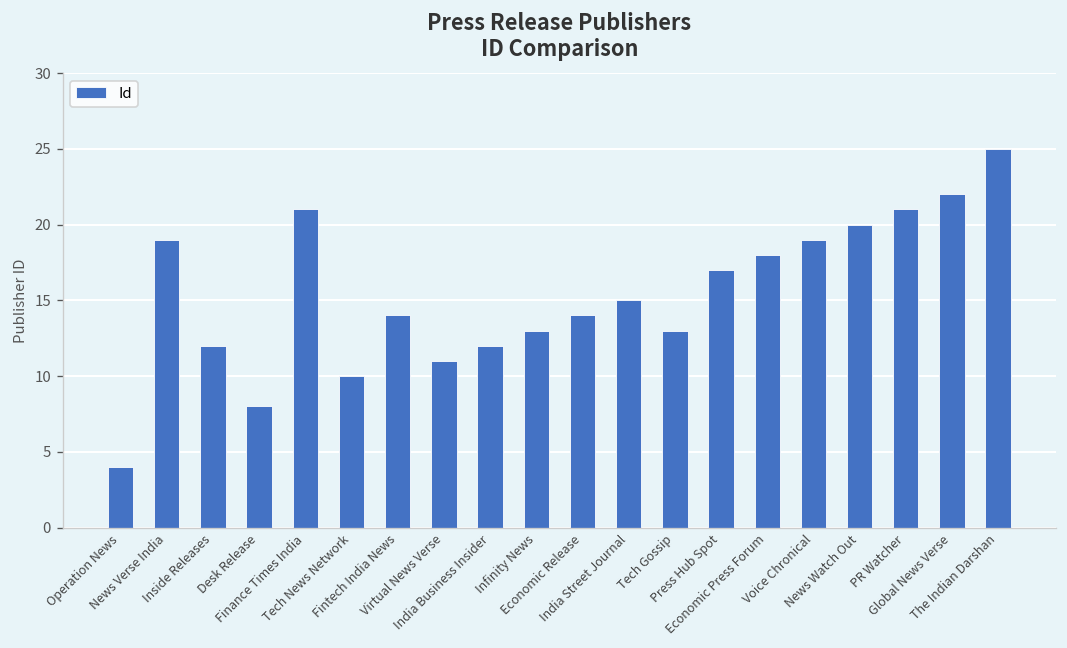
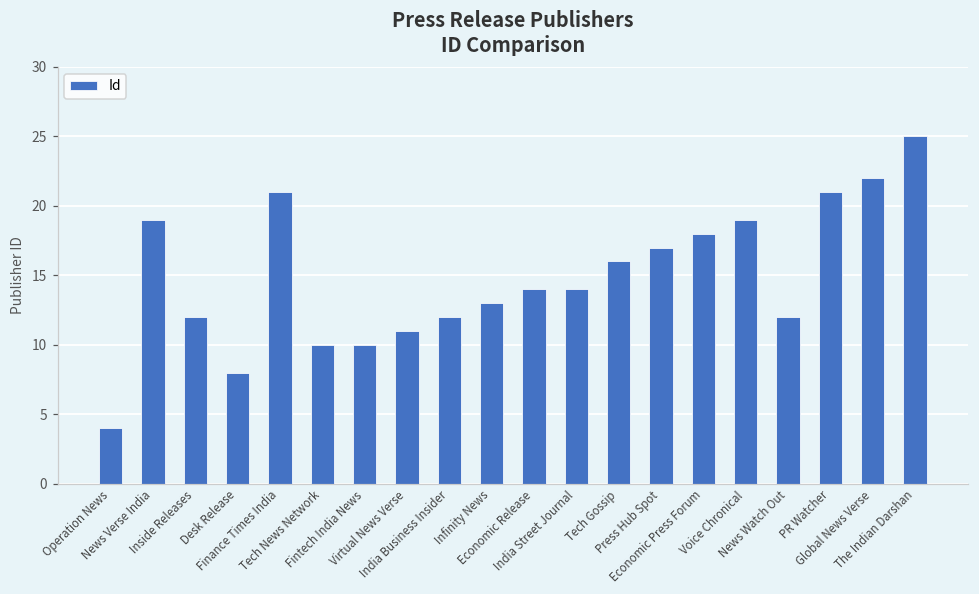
  {
    "Operation News": 4,
    "News Verse India": 19,
    "Inside Releases": 12,
    "Desk Release": 8,
    "Finance Times India": 21,
    "Tech News Network": 10,
-   "Fintech India News": 14,
+   "Fintech India News": 10,
    "Virtual News Verse": 11,
    "India Business Insider": 12,
    "Infinity News": 13,
    "Economic Release": 14,
-   "India Street Journal": 15,
-   "Tech Gossip": 13,
+   "India Street Journal": 14,
+   "Tech Gossip": 16,
    "Press Hub Spot": 17,
    "Economic Press Forum": 18,
    "Voice Chronical": 19,
-   "News Watch Out": 20,
+   "News Watch Out": 12,
    "PR Watcher": 21,
    "Global News Verse": 22,
    "The Indian Darshan": 25
  }
